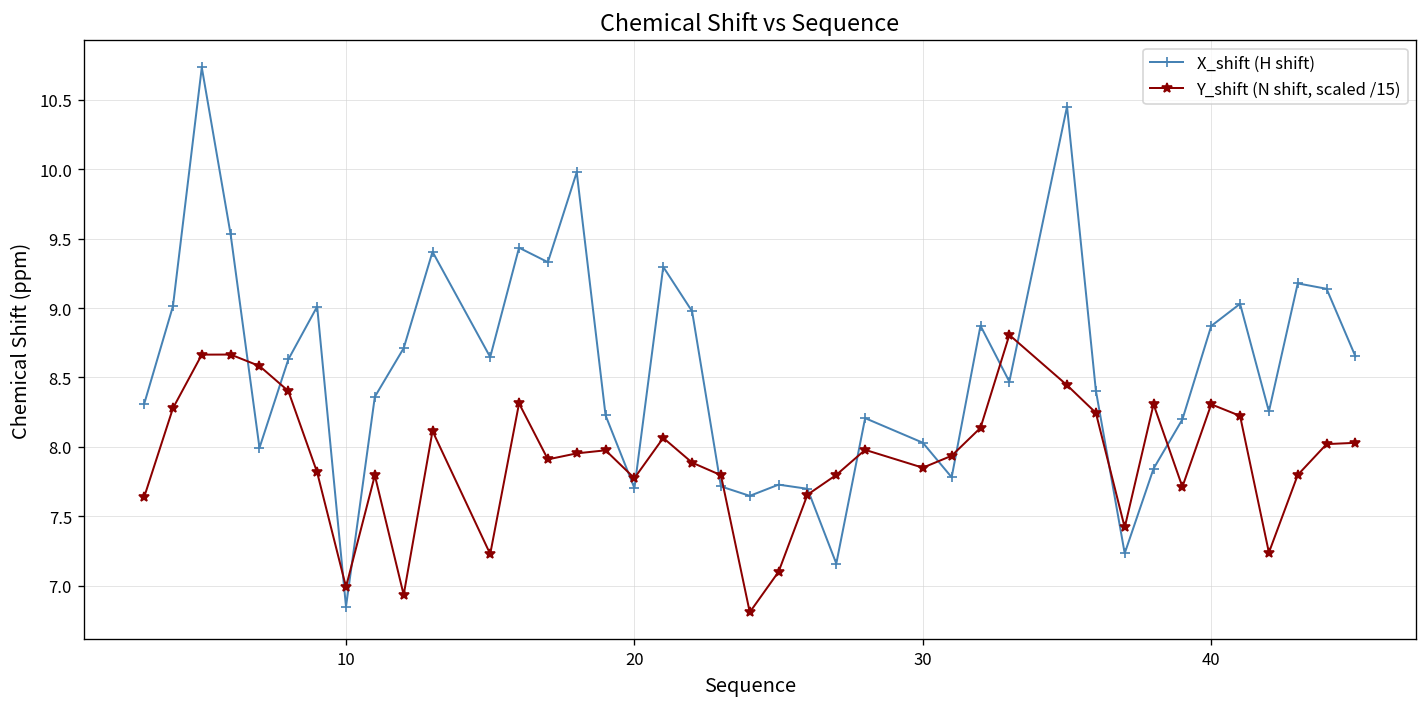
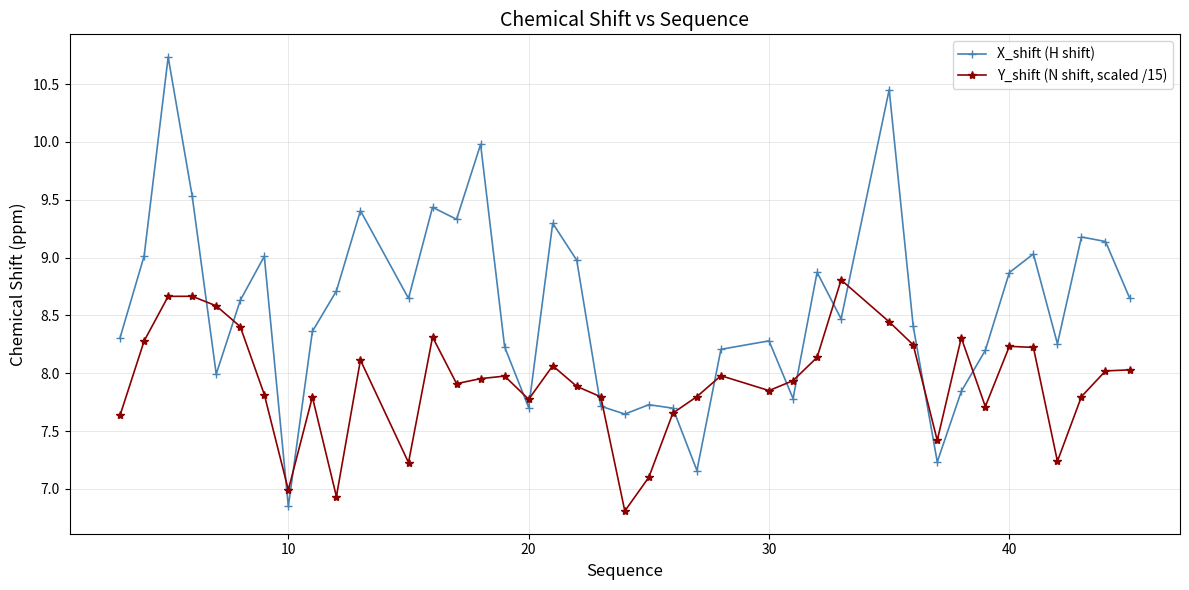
  {
    "X_shift (H shift)": {
      "10": 6.85,
      "20": 7.70,
-     "30": 8.03,
+     "30": 8.28,
      "40": 8.87
    },
    "Y_shift (N shift, scaled /15)": {
      "10": 6.99,
      "20": 7.77,
      "30": 7.85,
-     "40": 8.31
+     "40": 8.23
    }
  }
